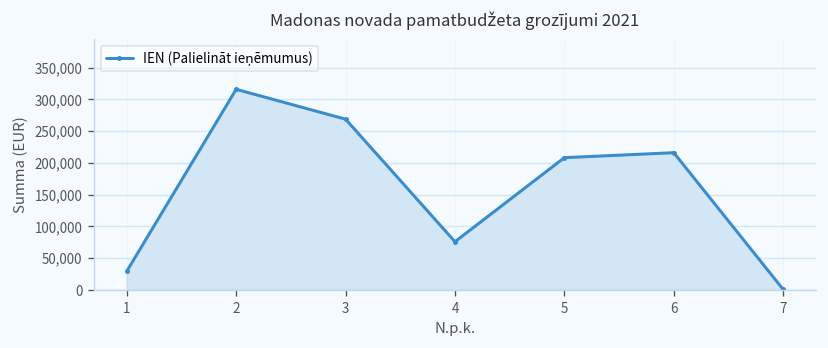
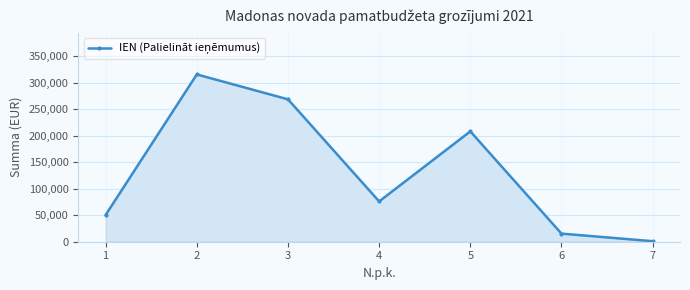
  {
-   "1": "30,000",
+   "1": "50,000",
    "2": "320,000",
    "3": "270,000",
    "4": "80,000",
    "5": "210,000",
-   "6": "220,000",
+   "6": "20,000",
    "7": "0"
  }
